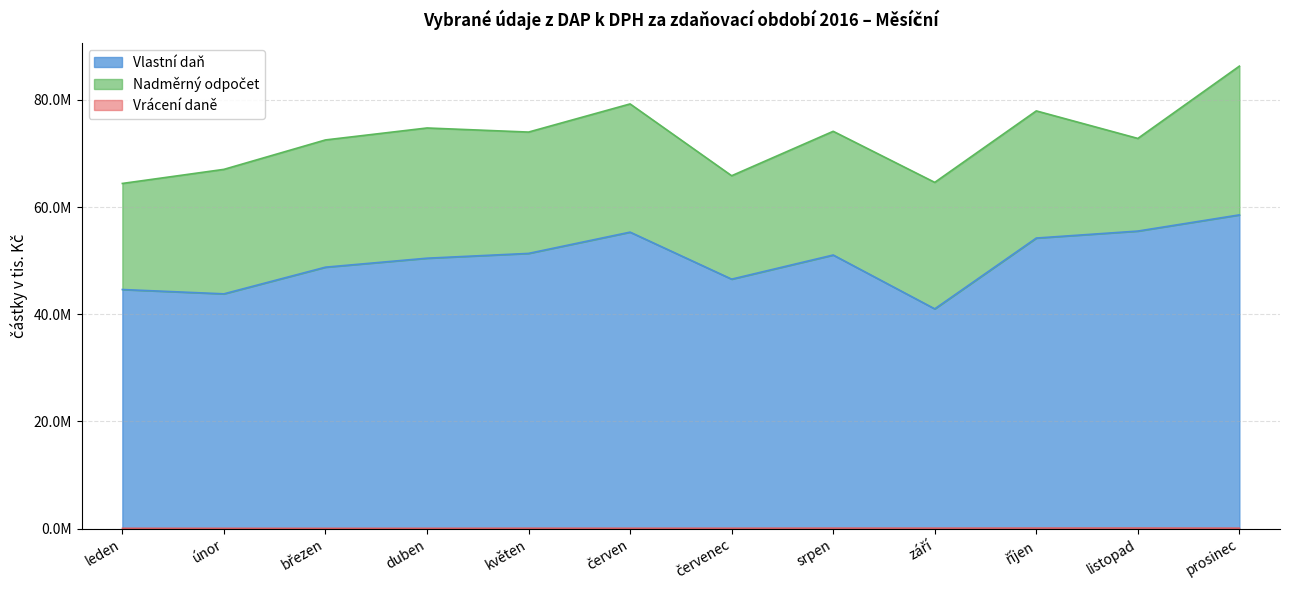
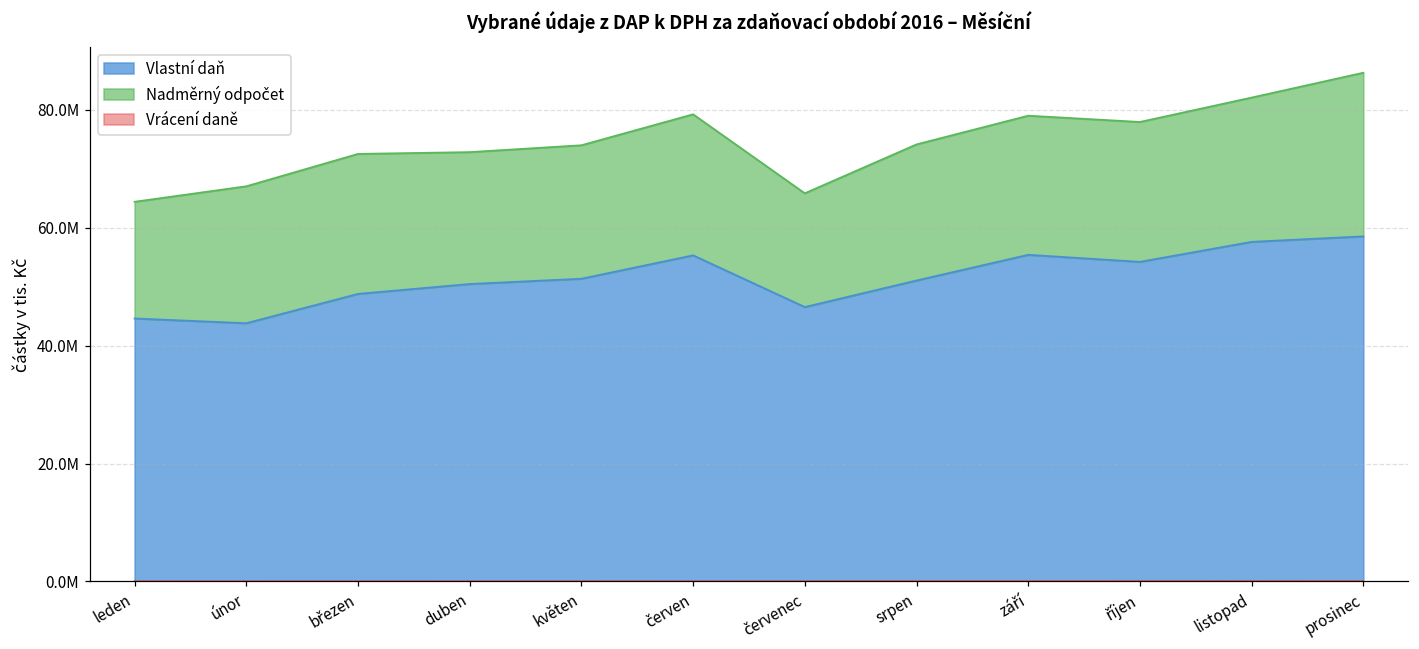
  {
    "Vlastní daň": {
      "leden": 45000000,
      "únor": 44000000,
      "březen": 49000000,
      "duben": 50000000,
      "květen": 51000000,
      "červen": 55000000,
      "červenec": 47000000,
      "srpen": 51000000,
-     "září": 41000000,
+     "září": 55000000,
      "říjen": 54000000,
-     "listopad": 56000000,
+     "listopad": 58000000,
      "prosinec": 59000000
    },
    "Nadměrný odpočet": {
      "leden": 20000000,
      "únor": 23000000,
      "březen": 24000000,
-     "duben": 24000000,
+     "duben": 22000000,
      "květen": 23000000,
      "červen": 24000000,
      "červenec": 19000000,
      "srpen": 23000000,
      "září": 24000000,
      "říjen": 24000000,
-     "listopad": 17000000,
+     "listopad": 24000000,
      "prosinec": 28000000
    },
    "Vrácení daně": {
      "leden": 0,
      "únor": 0,
      "březen": 0,
      "duben": 0,
      "květen": 0,
      "červen": 0,
      "červenec": 0,
      "srpen": 0,
      "září": 0,
      "říjen": 0,
      "listopad": 0,
      "prosinec": 0
    }
  }
